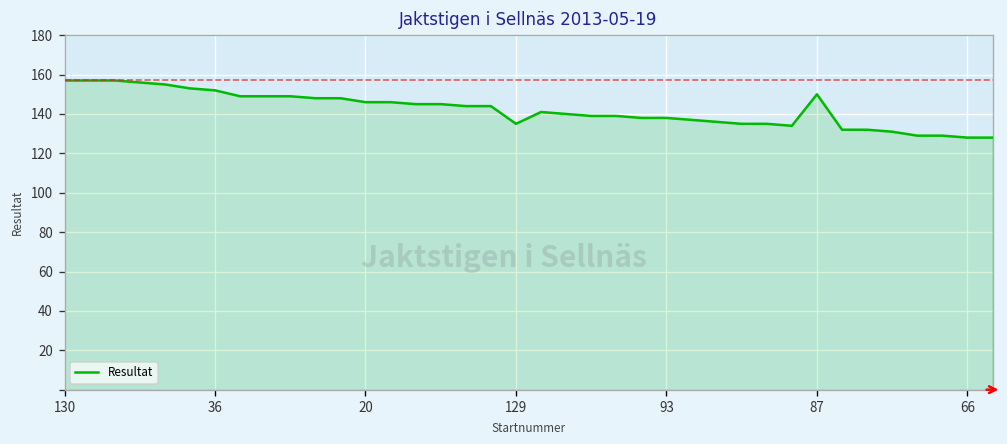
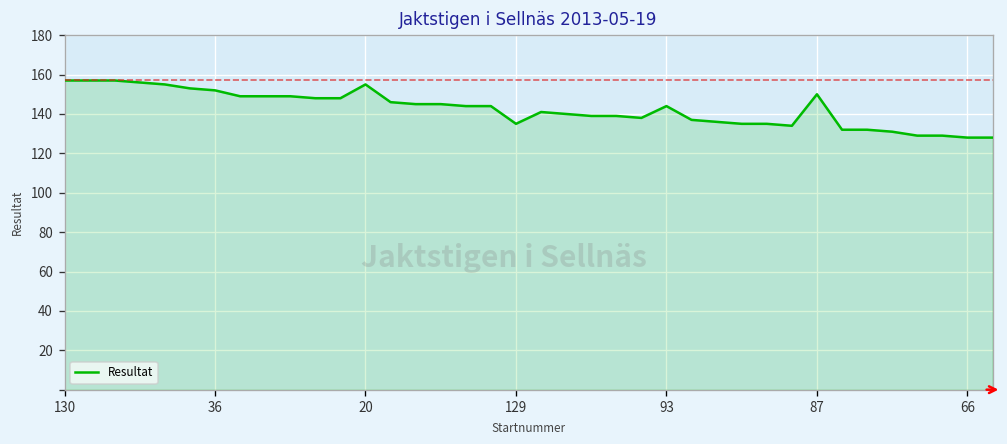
  {
    "130": 157,
    "36": 152,
-   "20": 146,
+   "20": 155,
    "129": 135,
-   "93": 138,
+   "93": 144,
    "87": 150,
    "66": 128
  }
